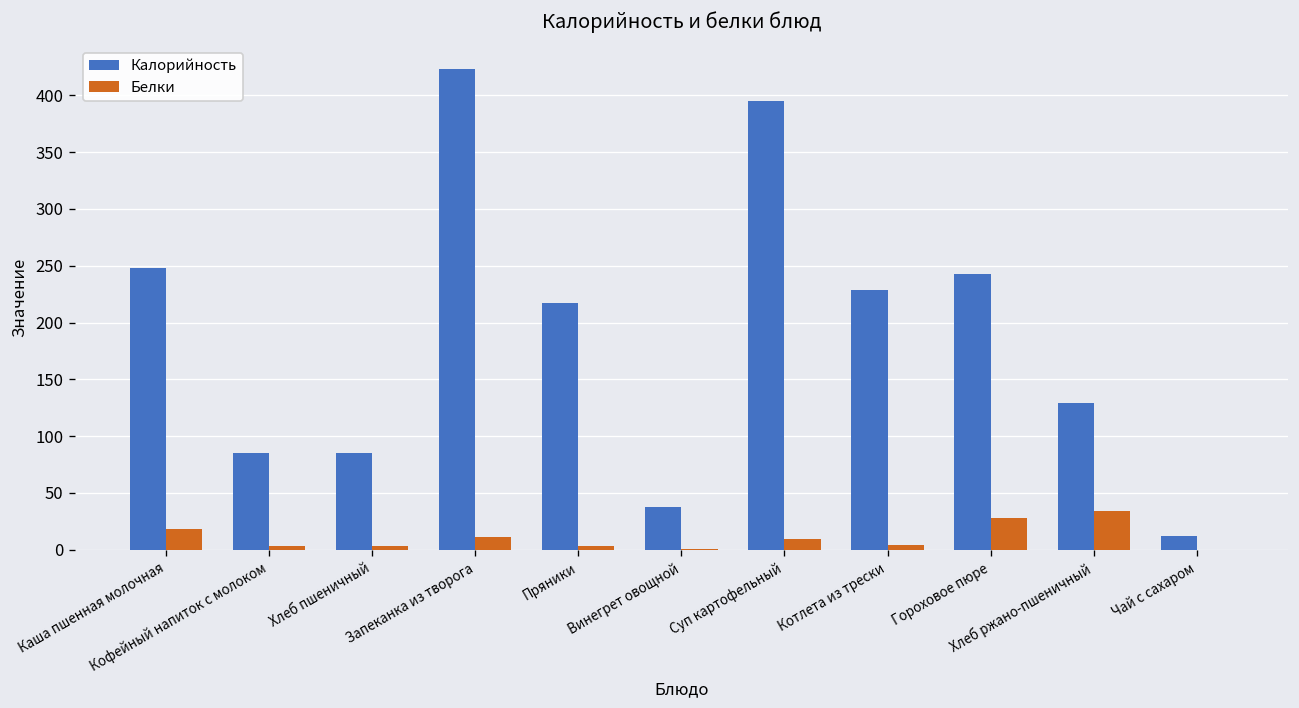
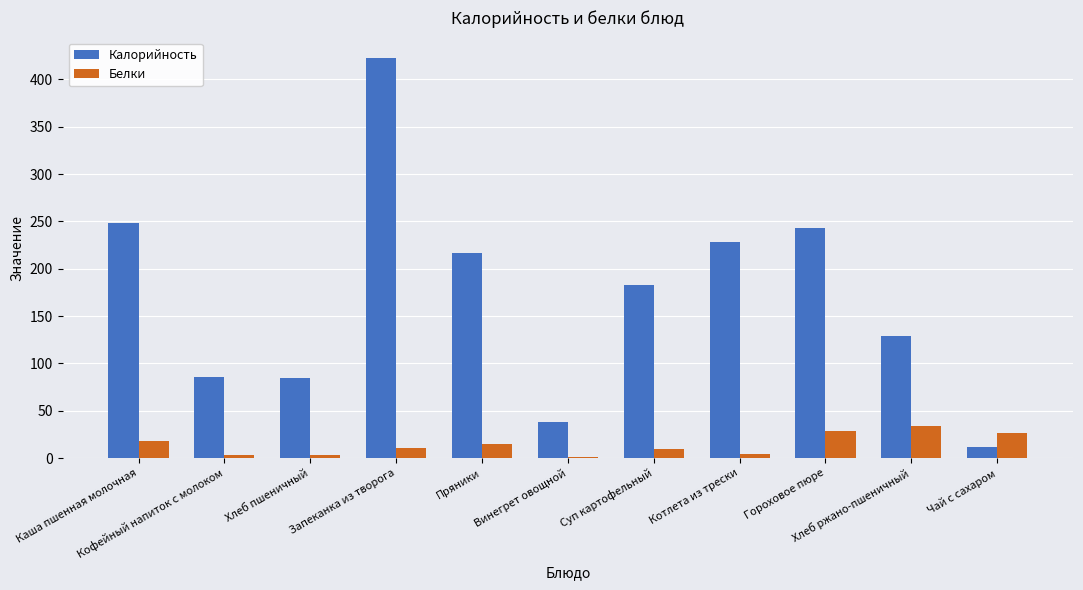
  {
    "Калорийность": {
      "Каша пшенная молочная": 250,
      "Кофейный напиток с молоком": 90,
      "Хлеб пшеничный": 80,
      "Запеканка из творога": 420,
      "Пряники": 220,
      "Винегрет овощной": 40,
-     "Суп картофельный": 400,
+     "Суп картофельный": 180,
      "Котлета из трески": 230,
      "Гороховое пюре": 240,
      "Хлеб ржано-пшеничный": 130,
      "Чай с сахаром": 10
    },
    "Белки": {
      "Каша пшенная молочная": 20,
      "Кофейный напиток с молоком": 0,
      "Хлеб пшеничный": 0,
      "Запеканка из творога": 10,
-     "Пряники": 0,
+     "Пряники": 20,
      "Суп картофельный": 10,
      "Котлета из трески": 0,
      "Гороховое пюре": 30,
      "Хлеб ржано-пшеничный": 30,
-     "Чай с сахаром": 0
+     "Чай с сахаром": 30
    }
  }
